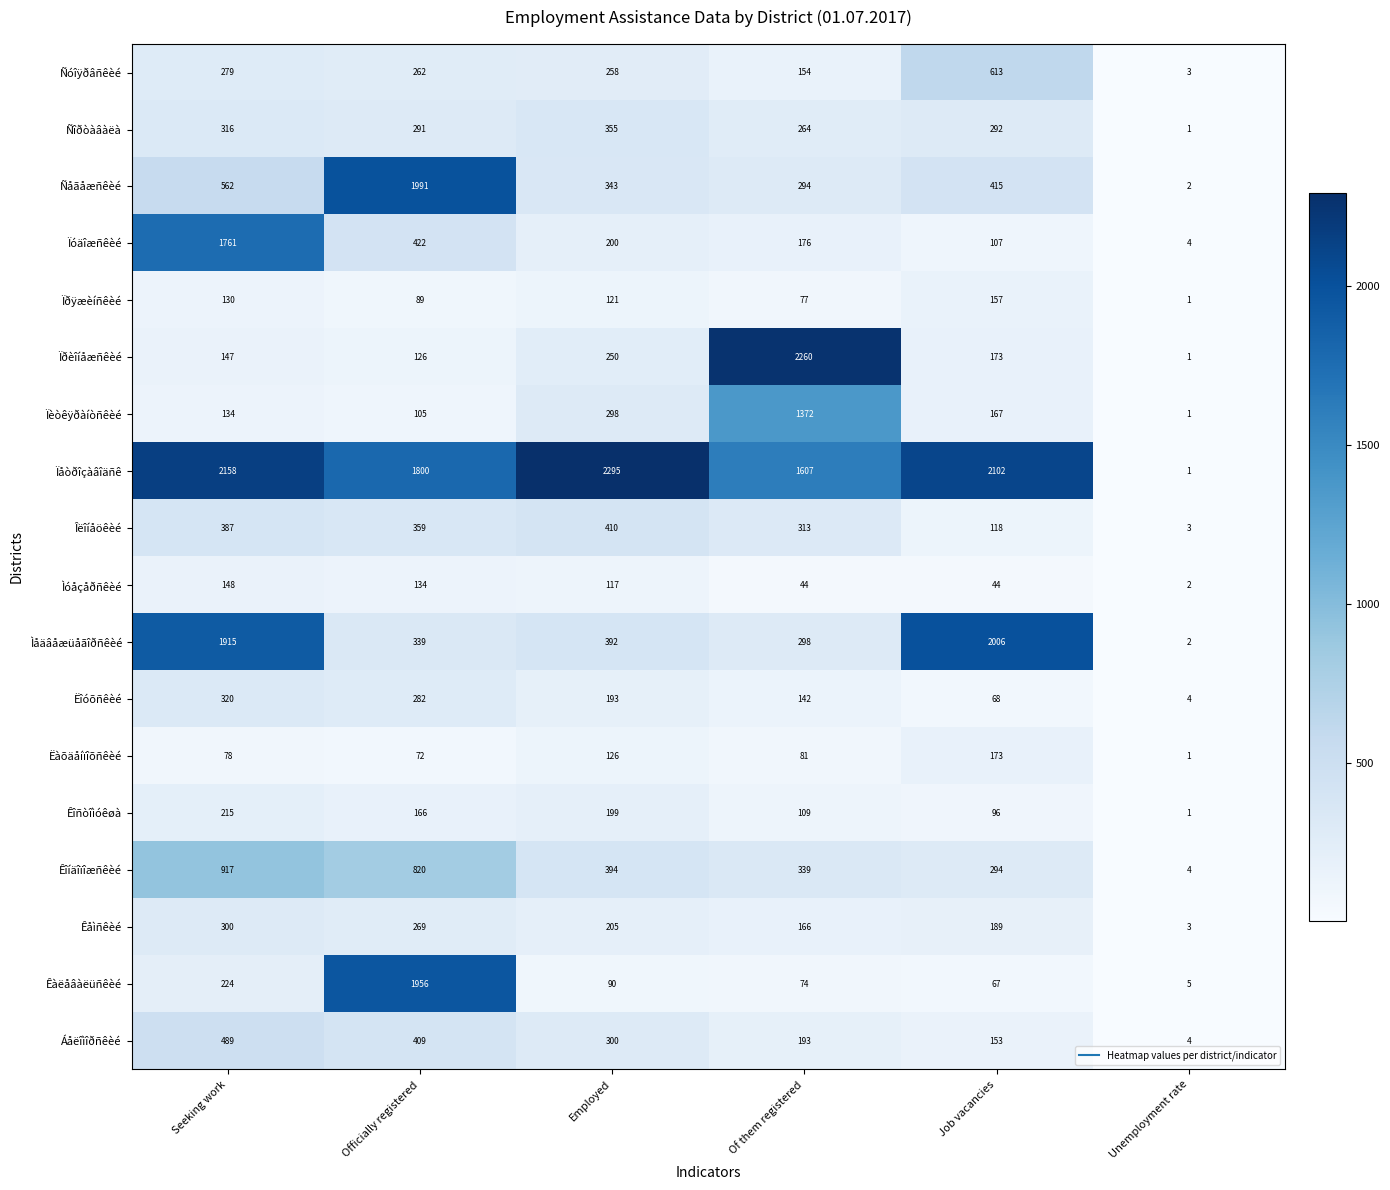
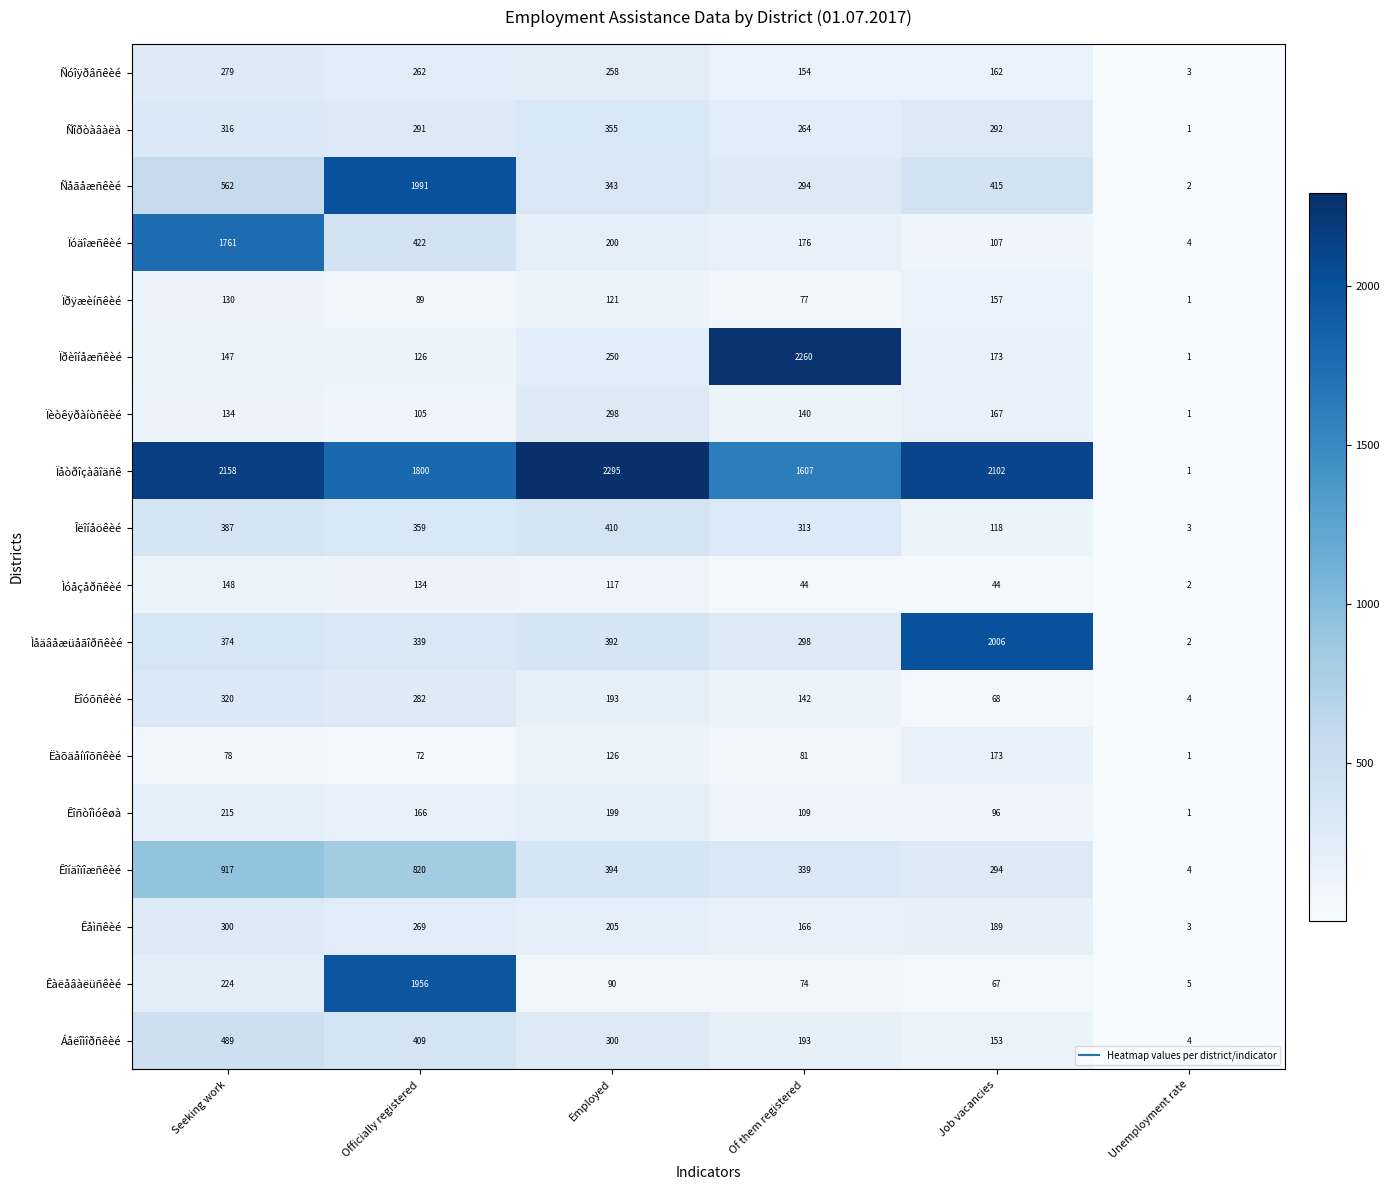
  {
    "Ñóîÿðâñêèé": {
      "Seeking work": 279,
      "Officially registered": 262,
      "Employed": 258,
      "Of them registered": 154,
-     "Job vacancies": 613,
+     "Job vacancies": 162,
      "Unemployment rate": 3
    },
    "Ñîðòàâàëà": {
      "Seeking work": 316,
      "Officially registered": 291,
      "Employed": 355,
      "Of them registered": 264,
      "Job vacancies": 292,
      "Unemployment rate": 1
    },
    "Ñåãåæñêèé": {
      "Seeking work": 562,
      "Officially registered": 1991,
      "Employed": 343,
      "Of them registered": 294,
      "Job vacancies": 415,
      "Unemployment rate": 2
    },
    "Ïóäîæñêèé": {
      "Seeking work": 1761,
      "Officially registered": 422,
      "Employed": 200,
      "Of them registered": 176,
      "Job vacancies": 107,
      "Unemployment rate": 4
    },
    "Ïðÿæèíñêèé": {
      "Seeking work": 130,
      "Officially registered": 89,
      "Employed": 121,
      "Of them registered": 77,
      "Job vacancies": 157,
      "Unemployment rate": 1
    },
    "Ïðèîíåæñêèé": {
      "Seeking work": 147,
      "Officially registered": 126,
      "Employed": 250,
      "Of them registered": 2260,
      "Job vacancies": 173,
      "Unemployment rate": 1
    },
    "Ïèòêÿðàíòñêèé": {
      "Seeking work": 134,
      "Officially registered": 105,
      "Employed": 298,
-     "Of them registered": 1372,
+     "Of them registered": 140,
      "Job vacancies": 167,
      "Unemployment rate": 1
    },
    "Ïåòðîçàâîäñê": {
      "Seeking work": 2158,
      "Officially registered": 1800,
      "Employed": 2295,
      "Of them registered": 1607,
      "Job vacancies": 2102,
      "Unemployment rate": 1
    },
    "Îëîíåöêèé": {
      "Seeking work": 387,
      "Officially registered": 359,
      "Employed": 410,
      "Of them registered": 313,
      "Job vacancies": 118,
      "Unemployment rate": 3
    },
    "Ìóåçåðñêèé": {
      "Seeking work": 148,
      "Officially registered": 134,
      "Employed": 117,
      "Of them registered": 44,
      "Job vacancies": 44,
      "Unemployment rate": 2
    },
    "Ìåäâåæüåãîðñêèé": {
-     "Seeking work": 1915,
+     "Seeking work": 374,
      "Officially registered": 339,
      "Employed": 392,
      "Of them registered": 298,
      "Job vacancies": 2006,
      "Unemployment rate": 2
    },
    "Ëîóõñêèé": {
      "Seeking work": 320,
      "Officially registered": 282,
      "Employed": 193,
      "Of them registered": 142,
      "Job vacancies": 68,
      "Unemployment rate": 4
    },
    "Ëàõäåíïîõñêèé": {
      "Seeking work": 78,
      "Officially registered": 72,
      "Employed": 126,
      "Of them registered": 81,
      "Job vacancies": 173,
      "Unemployment rate": 1
    },
    "Êîñòîìóêøà": {
      "Seeking work": 215,
      "Officially registered": 166,
      "Employed": 199,
      "Of them registered": 109,
      "Job vacancies": 96,
      "Unemployment rate": 1
    },
    "Êîíäîïîæñêèé": {
      "Seeking work": 917,
      "Officially registered": 820,
      "Employed": 394,
      "Of them registered": 339,
      "Job vacancies": 294,
      "Unemployment rate": 4
    },
    "Êåìñêèé": {
      "Seeking work": 300,
      "Officially registered": 269,
      "Employed": 205,
      "Of them registered": 166,
      "Job vacancies": 189,
      "Unemployment rate": 3
    },
    "Êàëåâàëüñêèé": {
      "Seeking work": 224,
      "Officially registered": 1956,
      "Employed": 90,
      "Of them registered": 74,
      "Job vacancies": 67,
      "Unemployment rate": 5
    },
    "Áåëîìîðñêèé": {
      "Seeking work": 489,
      "Officially registered": 409,
      "Employed": 300,
      "Of them registered": 193,
      "Job vacancies": 153,
      "Unemployment rate": 4
    }
  }
